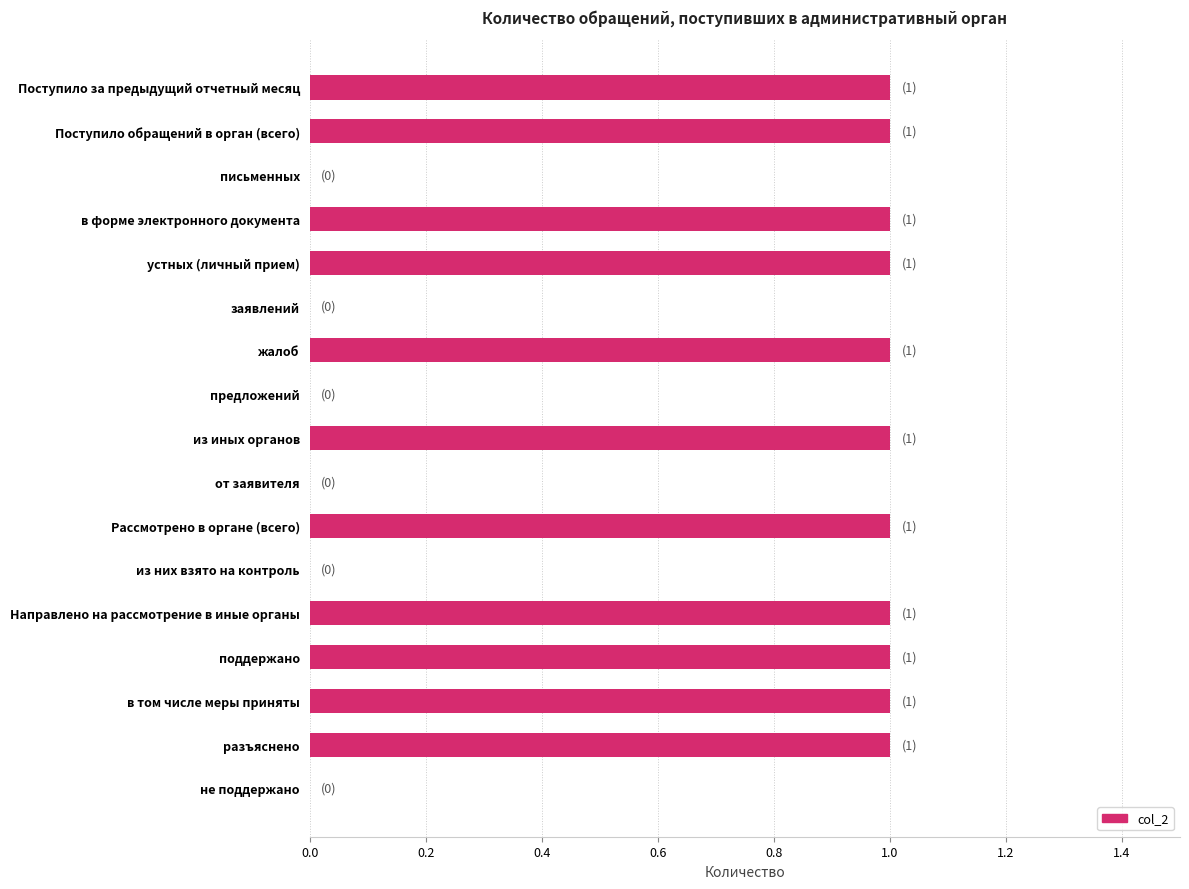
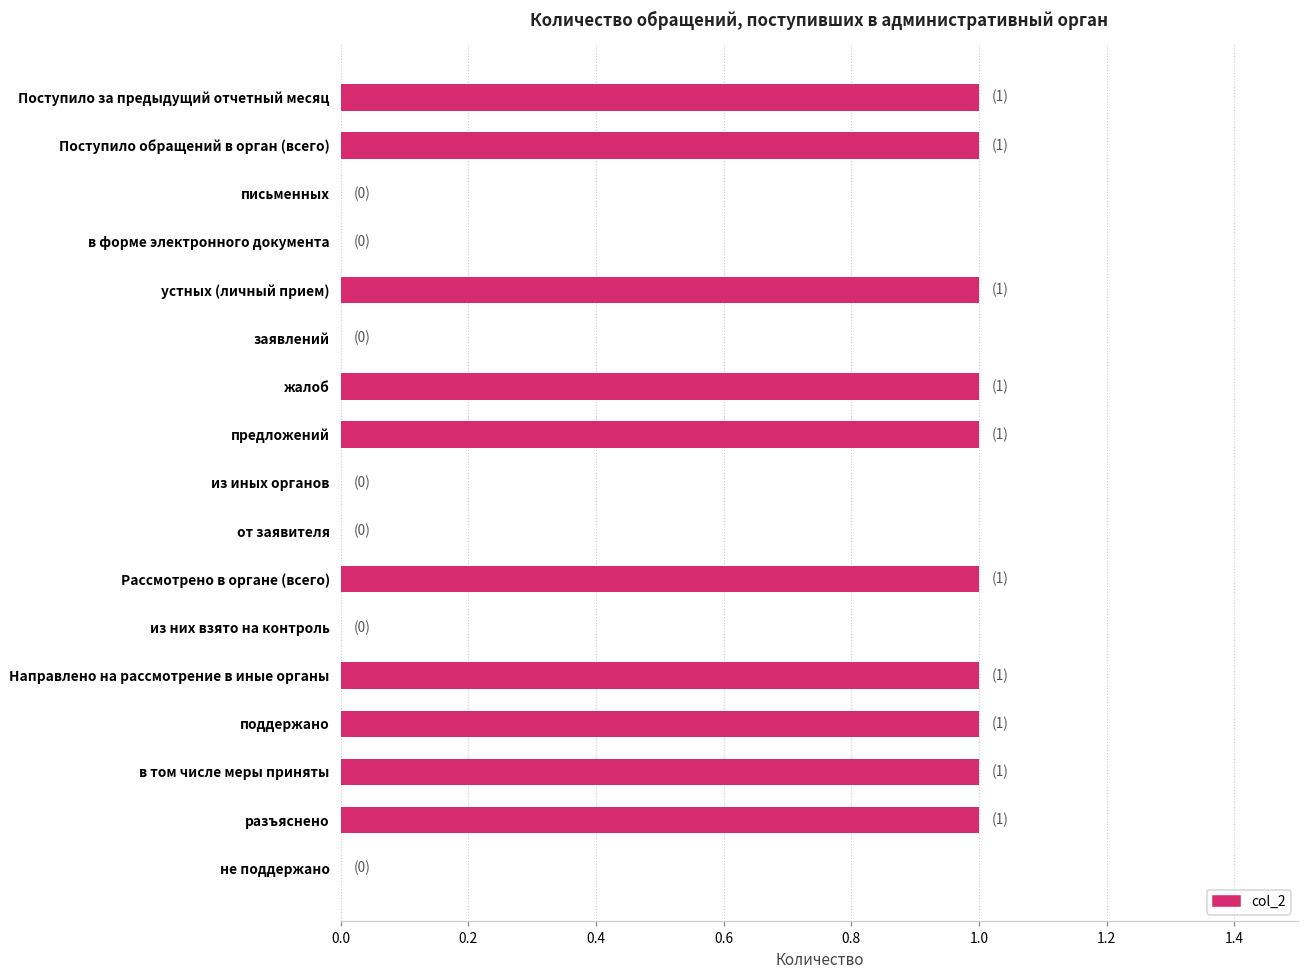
  {
    "Поступило за предыдущий отчетный месяц": "(1)",
    "Поступило обращений в орган (всего)": "(1)",
    "письменных": "(0)",
-   "в форме электронного документа": "(1)",
+   "в форме электронного документа": "(0)",
    "устных (личный прием)": "(1)",
    "заявлений": "(0)",
    "жалоб": "(1)",
-   "предложений": "(0)",
-   "из иных органов": "(1)",
+   "предложений": "(1)",
+   "из иных органов": "(0)",
    "от заявителя": "(0)",
    "Рассмотрено в органе (всего)": "(1)",
    "из них взято на контроль": "(0)",
    "Направлено на рассмотрение в иные органы": "(1)",
    "поддержано": "(1)",
    "в том числе меры приняты": "(1)",
    "разъяснено": "(1)",
    "не поддержано": "(0)"
  }
